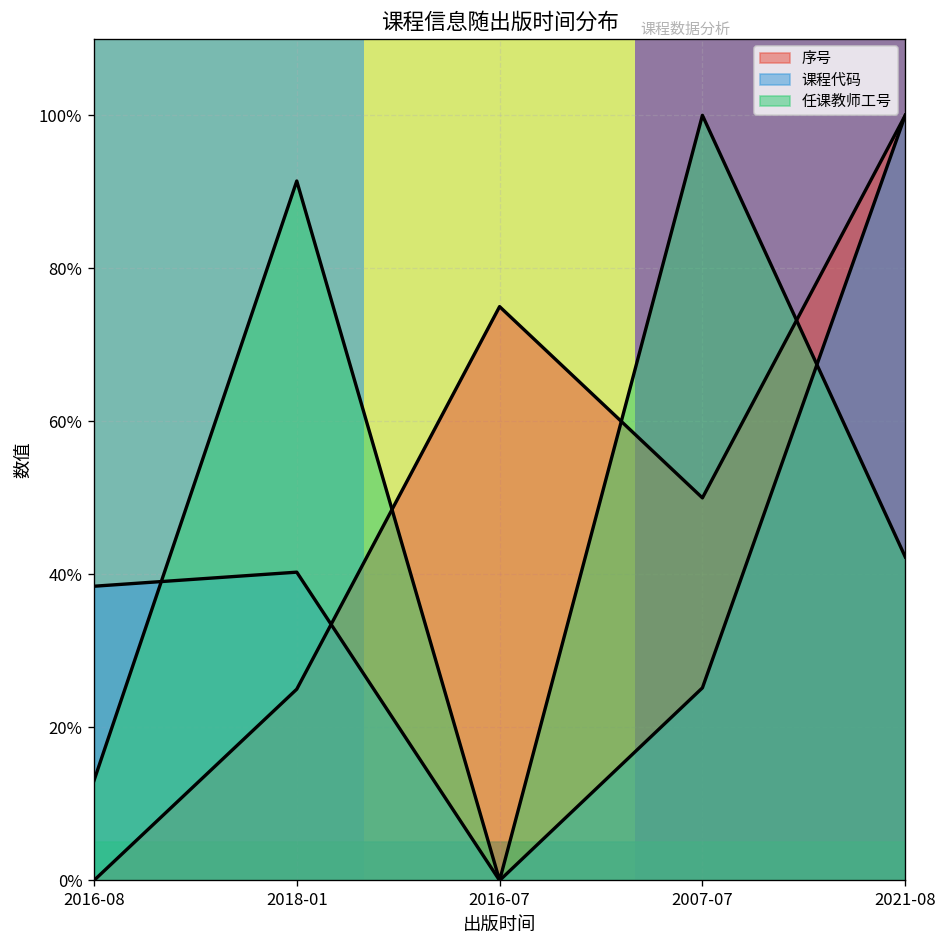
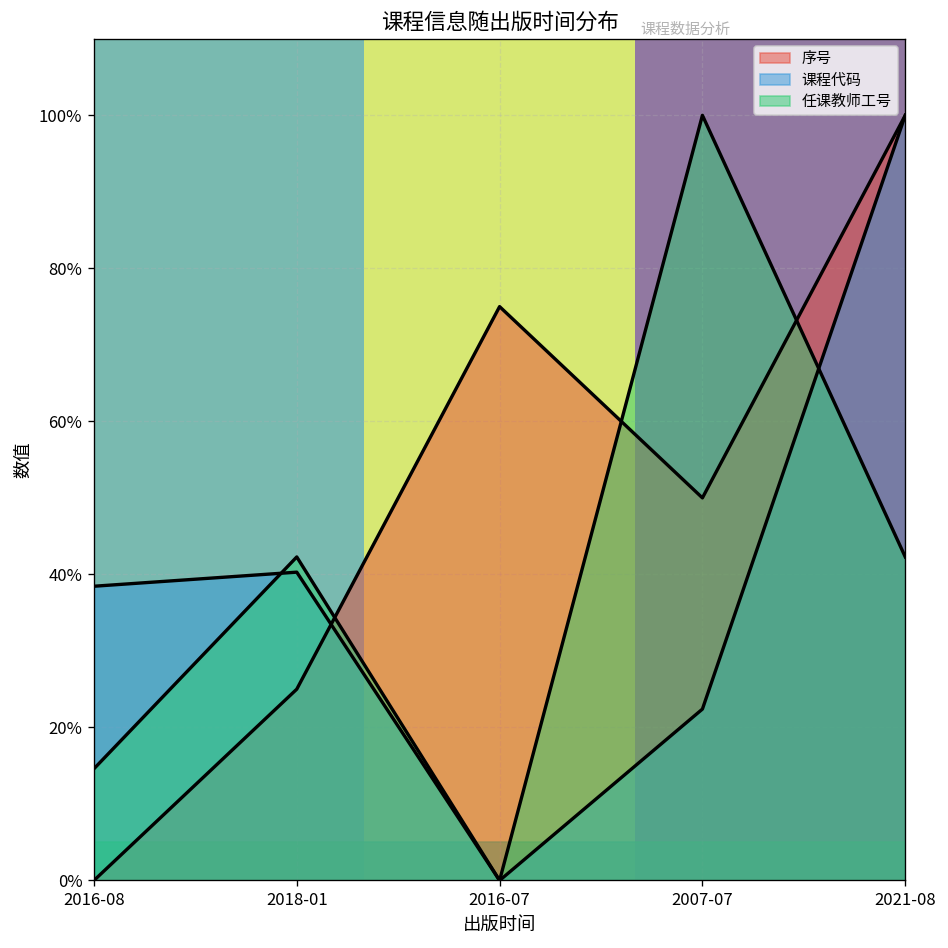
  {
    "序号": {
      "2018-01": "25%",
      "2016-07": "75%",
      "2007-07": "50%"
    },
    "课程代码": {
      "2016-08": "38%",
      "2018-01": "40%",
-     "2007-07": "25%"
+     "2007-07": "22%"
    },
    "任课教师工号": {
-     "2016-08": "13%",
-     "2018-01": "91%",
+     "2016-08": "15%",
+     "2018-01": "42%",
      "2007-07": "100%",
      "2021-08": "42%"
    }
  }
